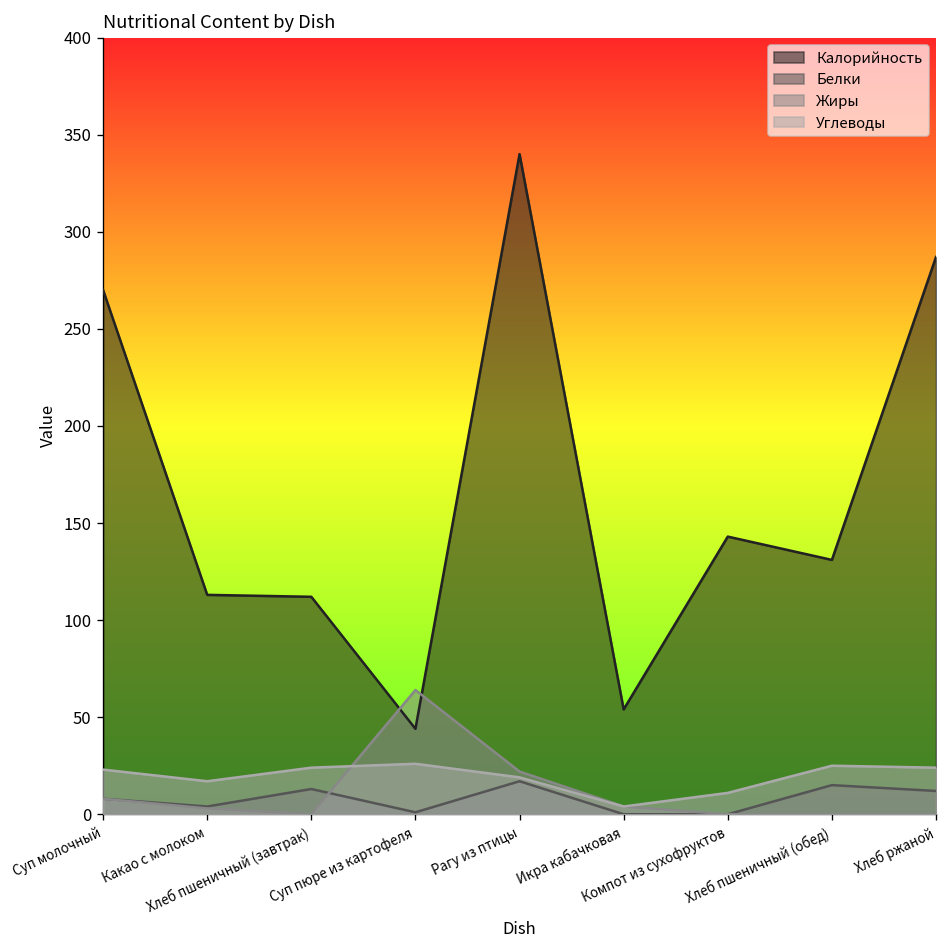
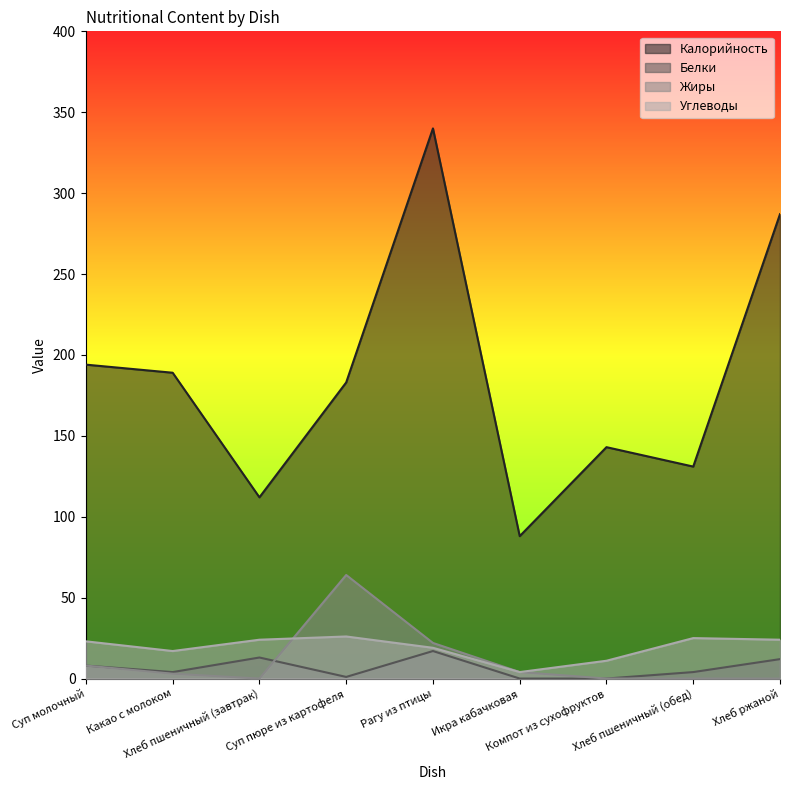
  {
    "Калорийность": {
-     "Суп молочный": 270,
-     "Какао с молоком": 113,
+     "Суп молочный": 194,
+     "Какао с молоком": 189,
      "Хлеб пшеничный (завтрак)": 112,
-     "Суп пюре из картофеля": 44,
+     "Суп пюре из картофеля": 183,
      "Рагу из птицы": 340,
-     "Икра кабачковая": 54,
+     "Икра кабачковая": 88,
      "Компот из сухофруктов": 143,
      "Хлеб пшеничный (обед)": 131,
      "Хлеб ржаной": 287
    },
    "Белки": {
      "Хлеб пшеничный (завтрак)": 13,
      "Суп пюре из картофеля": 1,
      "Рагу из птицы": 17,
      "Икра кабачковая": 0,
-     "Хлеб пшеничный (обед)": 15,
+     "Хлеб пшеничный (обед)": 4,
      "Хлеб ржаной": 12
    }
  }
